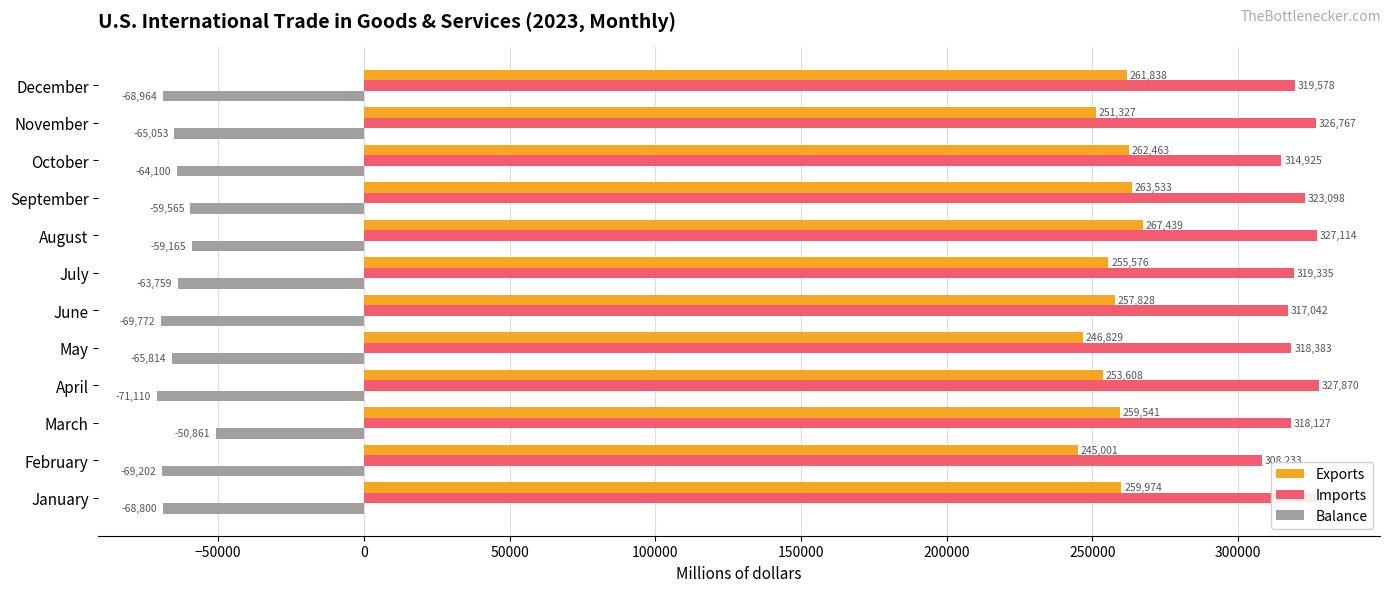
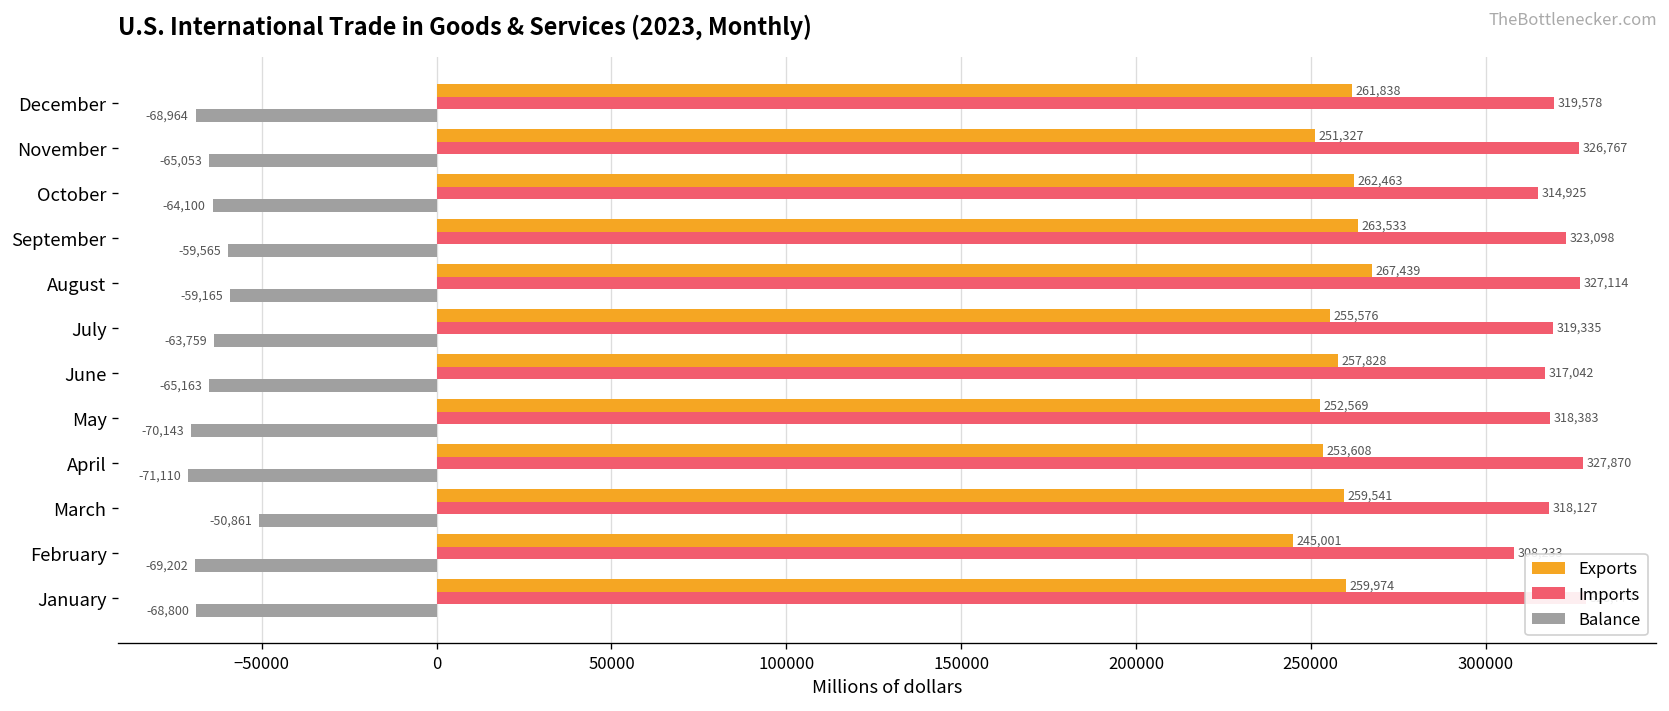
  {
    "Exports": {
      "December": "261,838",
      "November": "251,327",
      "October": "262,463",
      "September": "263,533",
      "August": "267,439",
      "July": "255,576",
      "June": "257,828",
-     "May": "246,829",
+     "May": "252,569",
      "April": "253,608",
      "March": "259,541",
      "February": "245,001",
      "January": "259,974"
    },
    "Imports": {
      "December": "319,578",
      "November": "326,767",
      "October": "314,925",
      "September": "323,098",
      "August": "327,114",
      "July": "319,335",
      "June": "317,042",
      "May": "318,383",
      "April": "327,870",
      "March": "318,127"
    },
    "Balance": {
      "December": "-68,964",
      "November": "-65,053",
      "October": "-64,100",
      "September": "-59,565",
      "August": "-59,165",
      "July": "-63,759",
-     "June": "-69,772",
-     "May": "-65,814",
+     "June": "-65,163",
+     "May": "-70,143",
      "April": "-71,110",
      "March": "-50,861",
      "February": "-69,202",
      "January": "-68,800"
    }
  }
